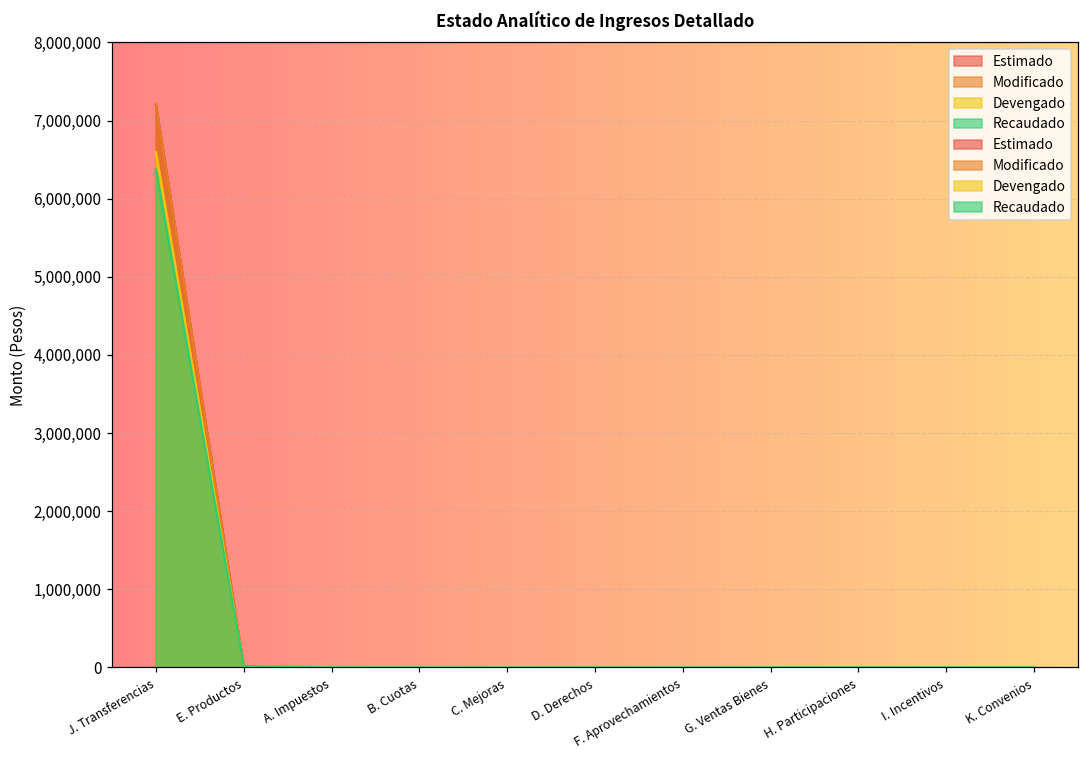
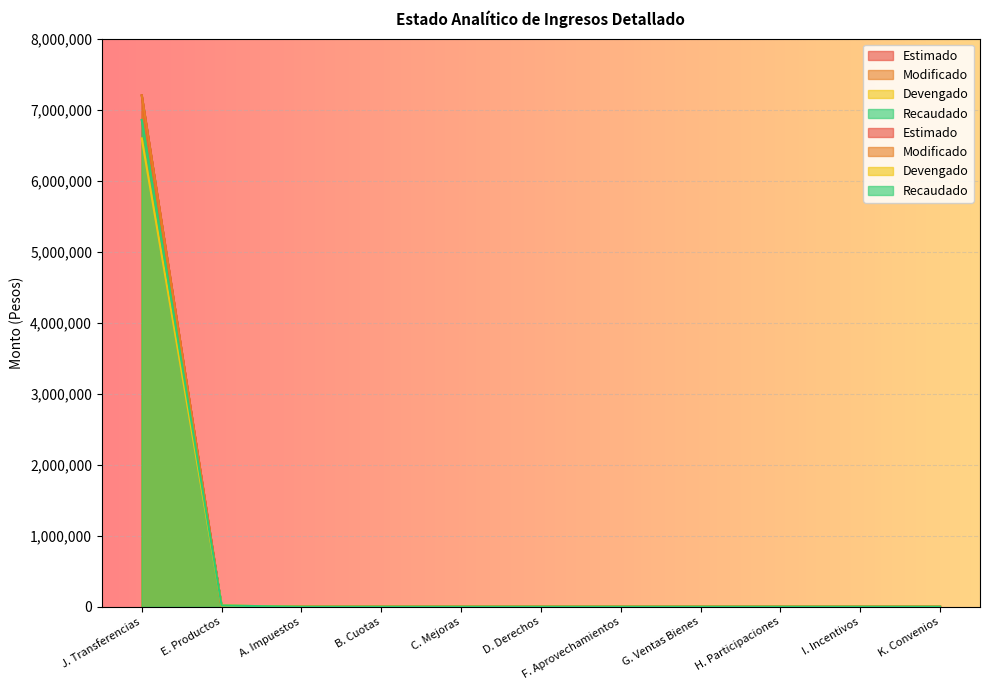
  {
    "Modificado": {
      "J. Transferencias": "7,200,000"
    },
    "Devengado": {
      "J. Transferencias": "6,600,000"
    },
    "Recaudado": {
-     "J. Transferencias": "6,400,000"
+     "J. Transferencias": "6,900,000"
    }
  }
